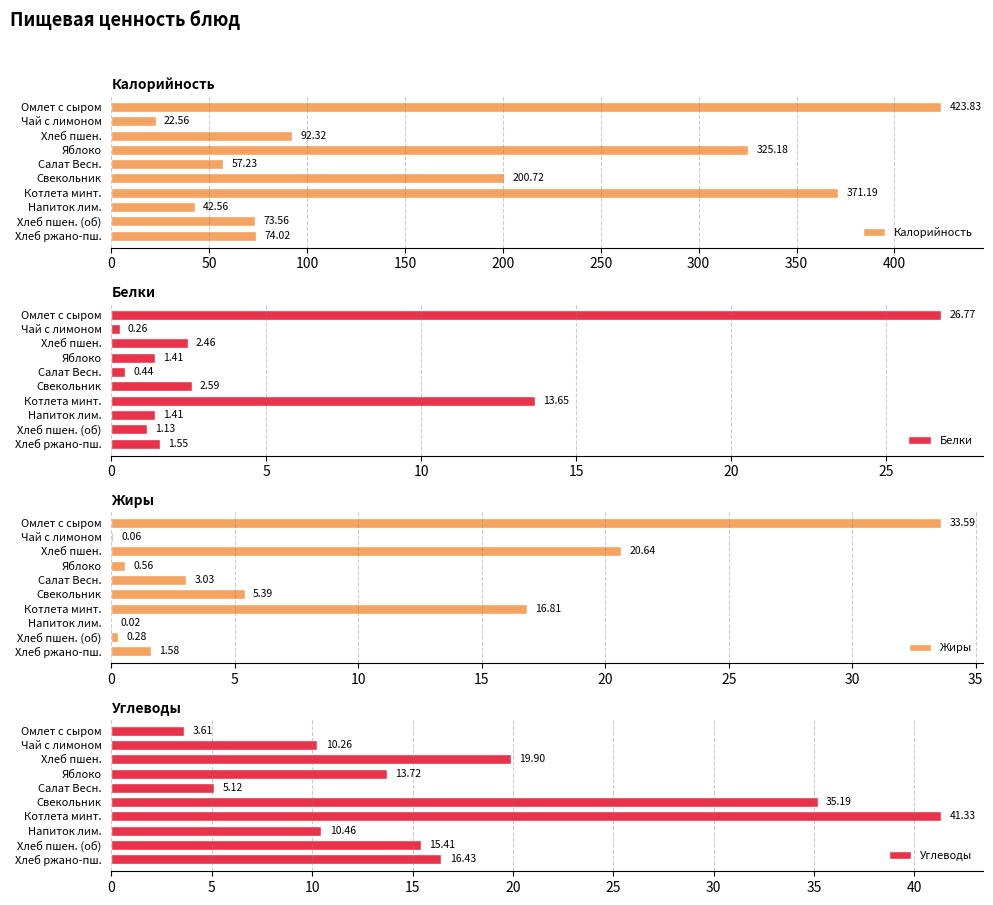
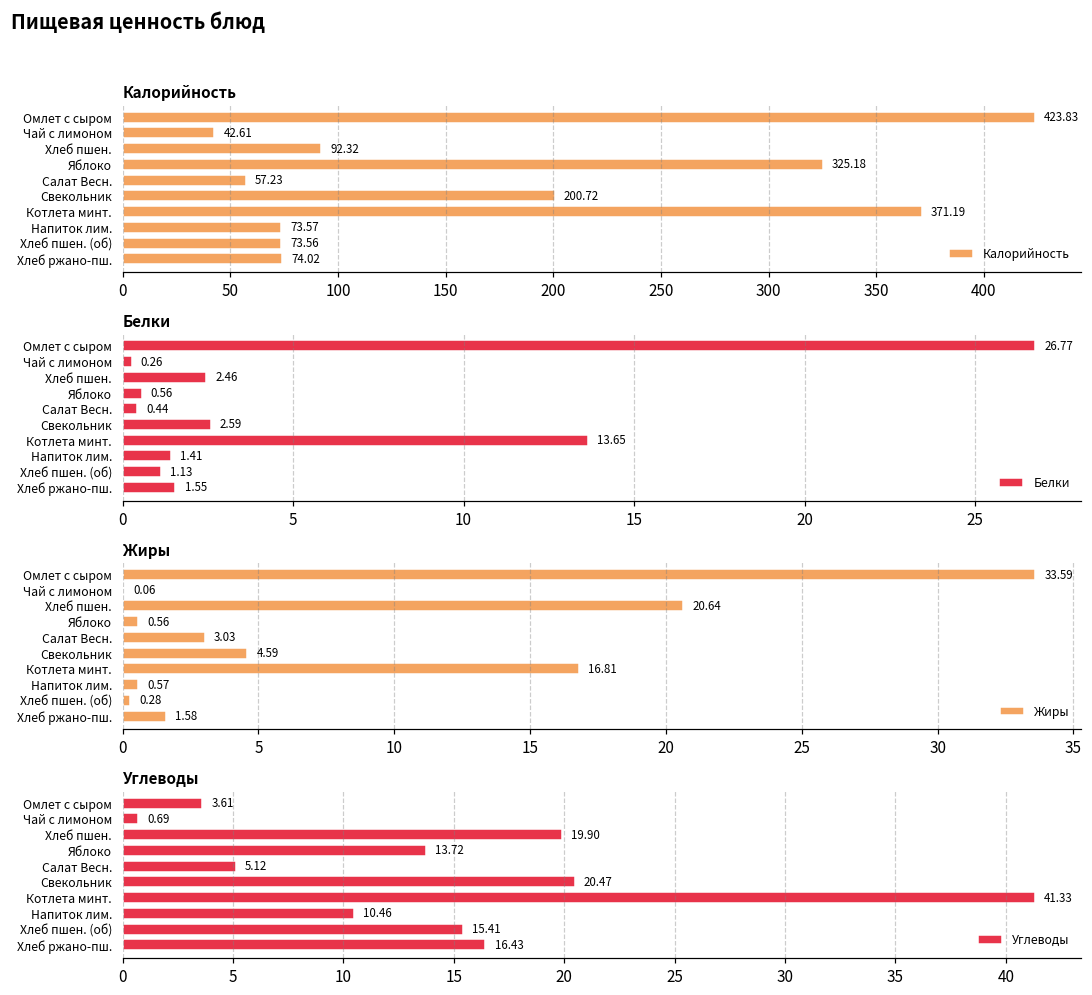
  {
    "Калорийность": {
      "Омлет с сыром": 423.83,
-     "Чай с лимоном": 22.56,
+     "Чай с лимоном": 42.61,
      "Хлеб пшен.": 92.32,
      "Яблоко": 325.18,
      "Салат Весн.": 57.23,
      "Свекольник": 200.72,
      "Котлета минт.": 371.19,
-     "Напиток лим.": 42.56,
+     "Напиток лим.": 73.57,
      "Хлеб пшен. (об)": 73.56,
      "Хлеб ржано-пш.": 74.02
    },
    "Белки": {
      "Омлет с сыром": 26.77,
      "Чай с лимоном": 0.26,
      "Хлеб пшен.": 2.46,
-     "Яблоко": 1.41,
+     "Яблоко": 0.56,
      "Салат Весн.": 0.44,
      "Свекольник": 2.59,
      "Котлета минт.": 13.65,
      "Напиток лим.": 1.41,
      "Хлеб пшен. (об)": 1.13,
      "Хлеб ржано-пш.": 1.55
    },
    "Жиры": {
      "Омлет с сыром": 33.59,
      "Чай с лимоном": 0.06,
      "Хлеб пшен.": 20.64,
      "Яблоко": 0.56,
      "Салат Весн.": 3.03,
-     "Свекольник": 5.39,
+     "Свекольник": 4.59,
      "Котлета минт.": 16.81,
-     "Напиток лим.": 0.02,
+     "Напиток лим.": 0.57,
      "Хлеб пшен. (об)": 0.28,
      "Хлеб ржано-пш.": 1.58
    },
    "Углеводы": {
      "Омлет с сыром": 3.61,
-     "Чай с лимоном": 10.26,
+     "Чай с лимоном": 0.69,
      "Хлеб пшен.": 19.90,
      "Яблоко": 13.72,
      "Салат Весн.": 5.12,
-     "Свекольник": 35.19,
+     "Свекольник": 20.47,
      "Котлета минт.": 41.33,
      "Напиток лим.": 10.46,
      "Хлеб пшен. (об)": 15.41,
      "Хлеб ржано-пш.": 16.43
    }
  }
